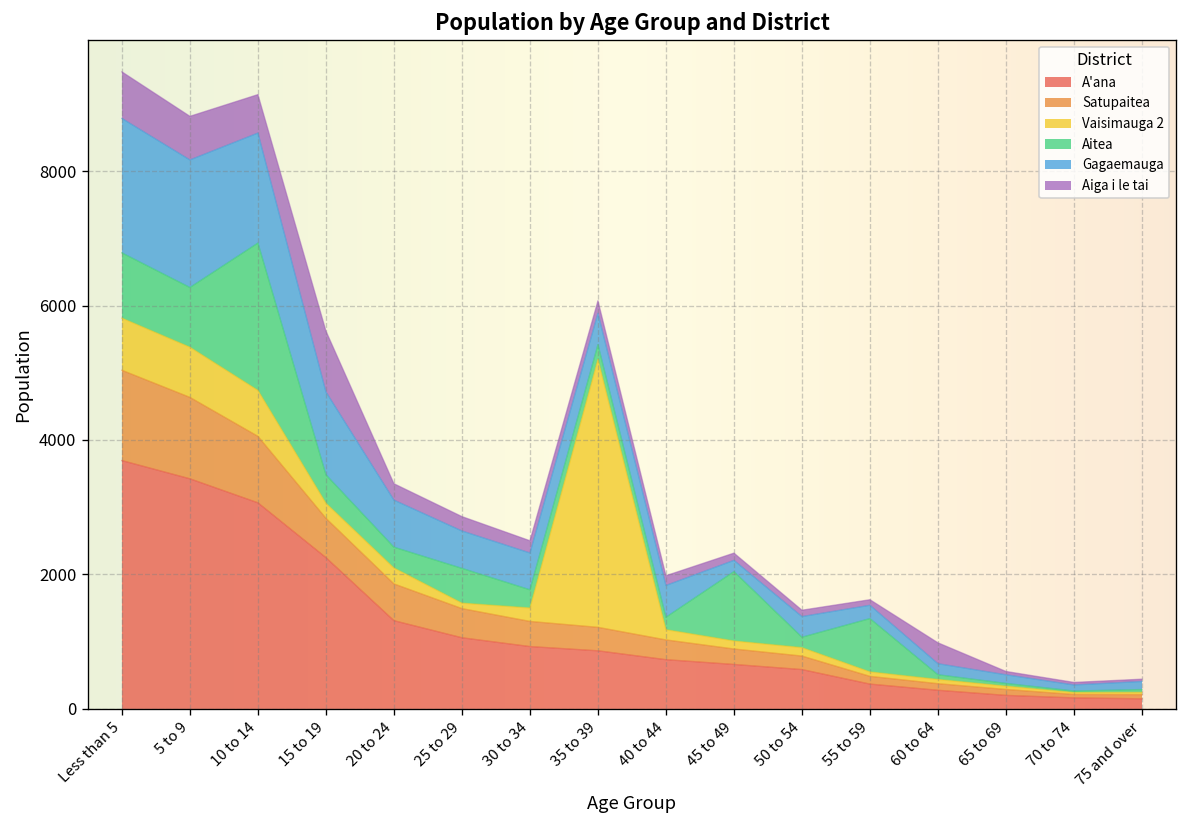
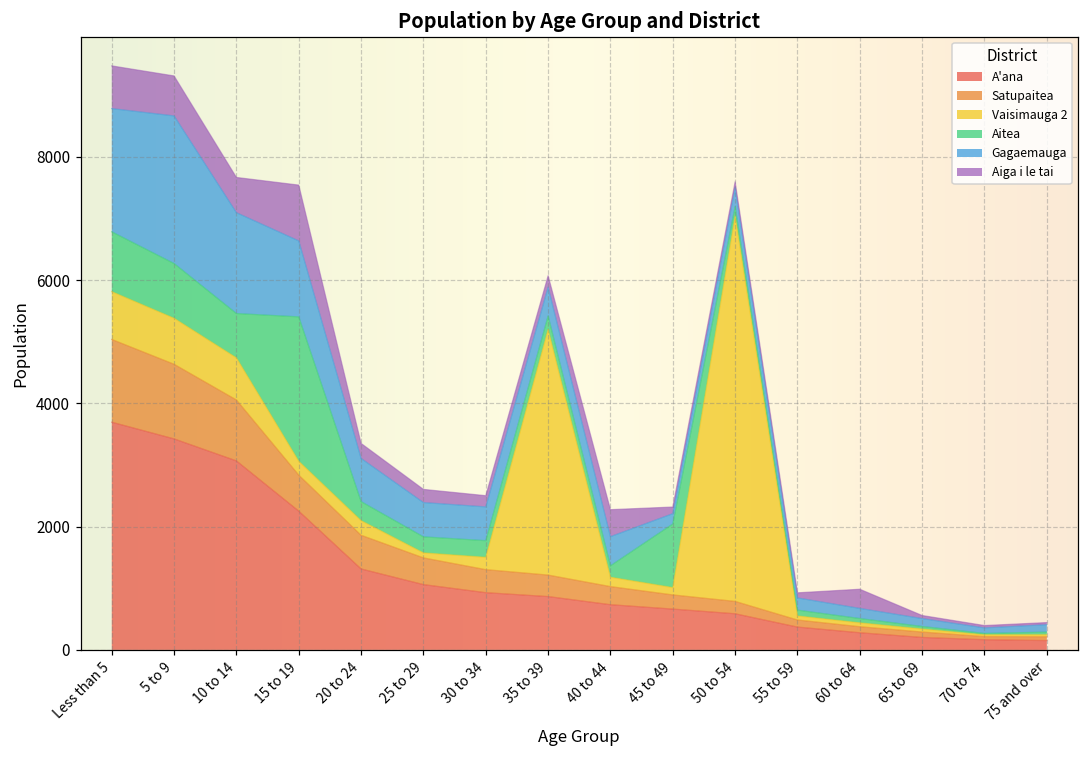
  {
    "Vaisimauga 2": {
      "Less than 5": 800,
      "5 to 9": 700,
      "10 to 14": 700,
      "15 to 19": 200,
      "20 to 24": 200,
      "25 to 29": 100,
      "30 to 34": 200,
      "35 to 39": 4000,
      "40 to 44": 200,
      "45 to 49": 100,
-     "50 to 54": 100,
+     "50 to 54": 6300,
      "55 to 59": 100,
      "60 to 64": 100
    },
    "Aitea": {
      "Less than 5": 1000,
      "5 to 9": 900,
-     "10 to 14": 2200,
-     "15 to 19": 400,
+     "10 to 14": 700,
+     "15 to 19": 2300,
      "20 to 24": 300,
-     "25 to 29": 500,
+     "25 to 29": 300,
      "30 to 34": 300,
      "35 to 39": 200,
      "40 to 44": 200,
      "45 to 49": 1000,
      "50 to 54": 200,
-     "55 to 59": 800,
+     "55 to 59": 100,
      "60 to 64": 100
    },
    "Gagaemauga": {
      "Less than 5": 2000,
-     "5 to 9": 1900,
+     "5 to 9": 2400,
      "10 to 14": 1600,
      "15 to 19": 1200,
      "20 to 24": 700,
      "25 to 29": 600,
      "30 to 34": 500,
      "35 to 39": 500,
      "40 to 44": 500,
      "45 to 49": 200,
      "50 to 54": 300,
      "55 to 59": 200,
      "60 to 64": 200,
      "65 to 69": 100
    },
    "Aiga i le tai": {
      "Less than 5": 700,
      "5 to 9": 600,
      "10 to 14": 600,
      "15 to 19": 900,
      "20 to 24": 200,
      "25 to 29": 200,
      "30 to 34": 200,
      "35 to 39": 200,
-     "40 to 44": 100,
+     "40 to 44": 400,
      "45 to 49": 100,
      "50 to 54": 100,
      "55 to 59": 100,
      "60 to 64": 300,
      "65 to 69": 100
    }
  }
